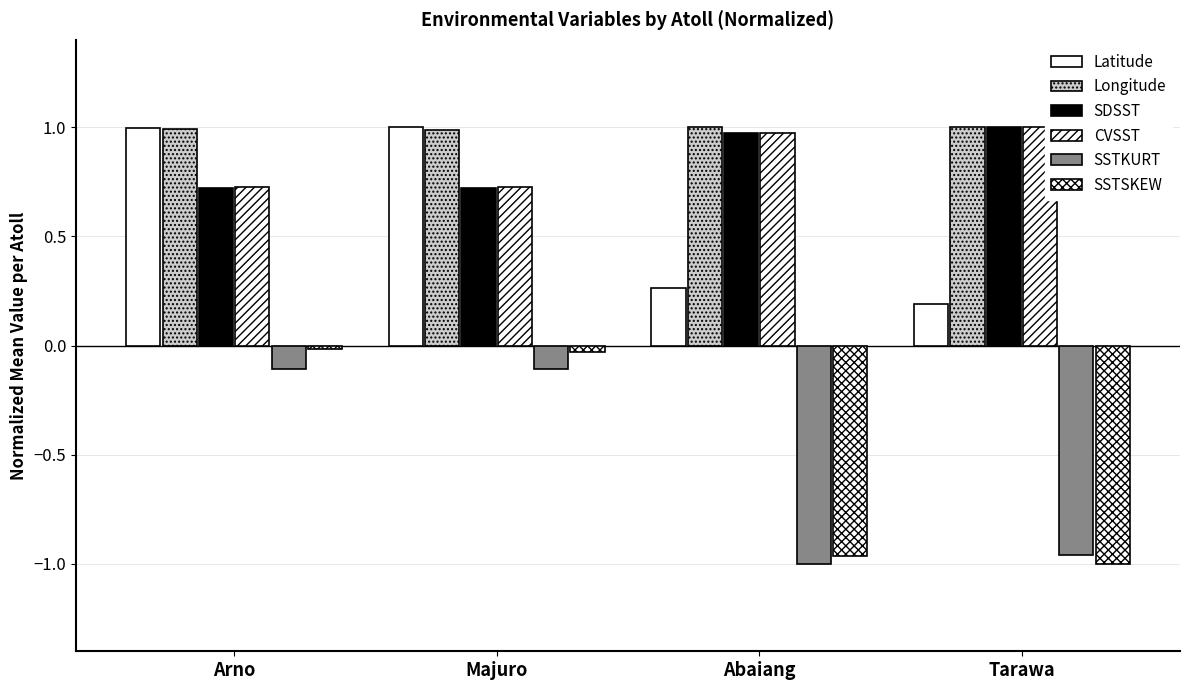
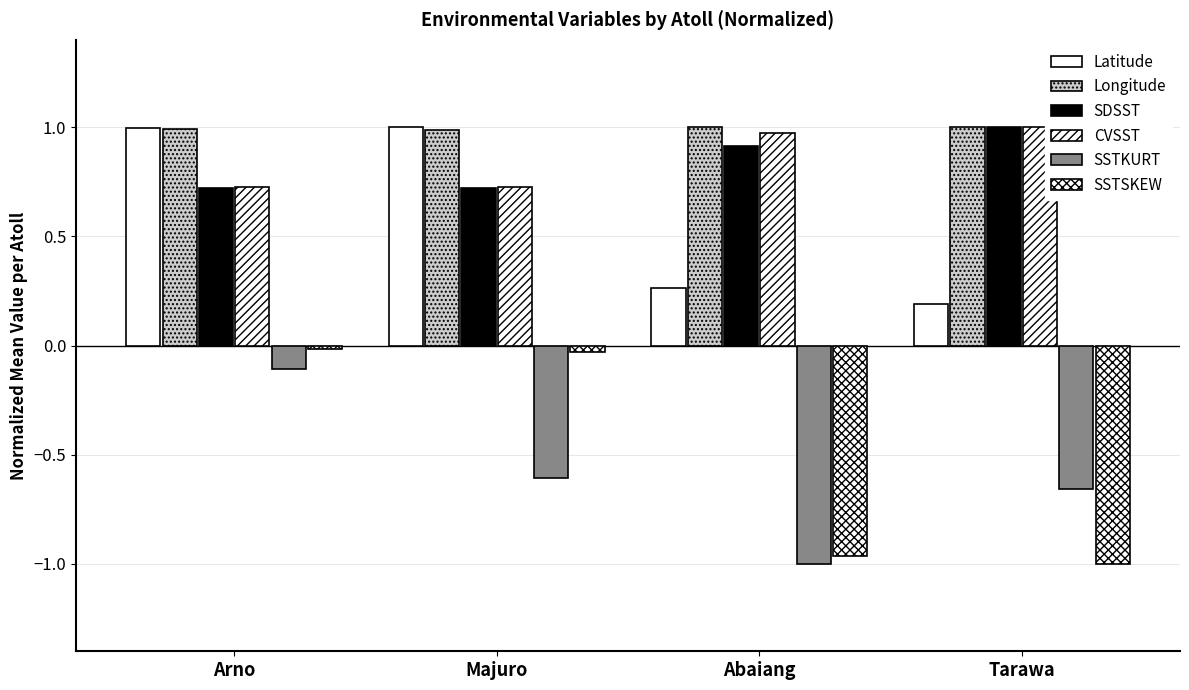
  {
    "Longitude": {
      "Arno": 0.99,
      "Majuro": 0.99,
      "Abaiang": 1.00,
      "Tarawa": 1.00
    },
    "SDSST": {
      "Arno": 0.72,
      "Majuro": 0.72,
-     "Abaiang": 0.97,
+     "Abaiang": 0.91,
      "Tarawa": 1.00
    },
    "SSTKURT": {
      "Arno": -0.11,
-     "Majuro": -0.11,
+     "Majuro": -0.61,
      "Abaiang": -1.00,
-     "Tarawa": -0.96
+     "Tarawa": -0.66
    }
  }
